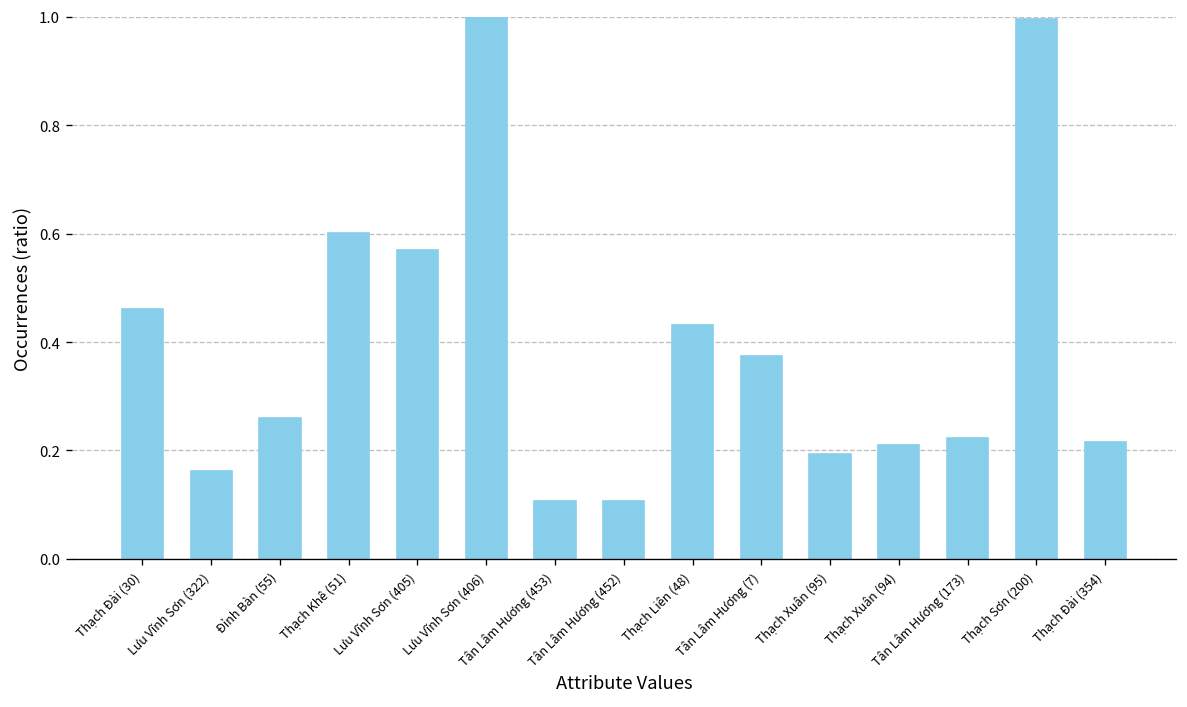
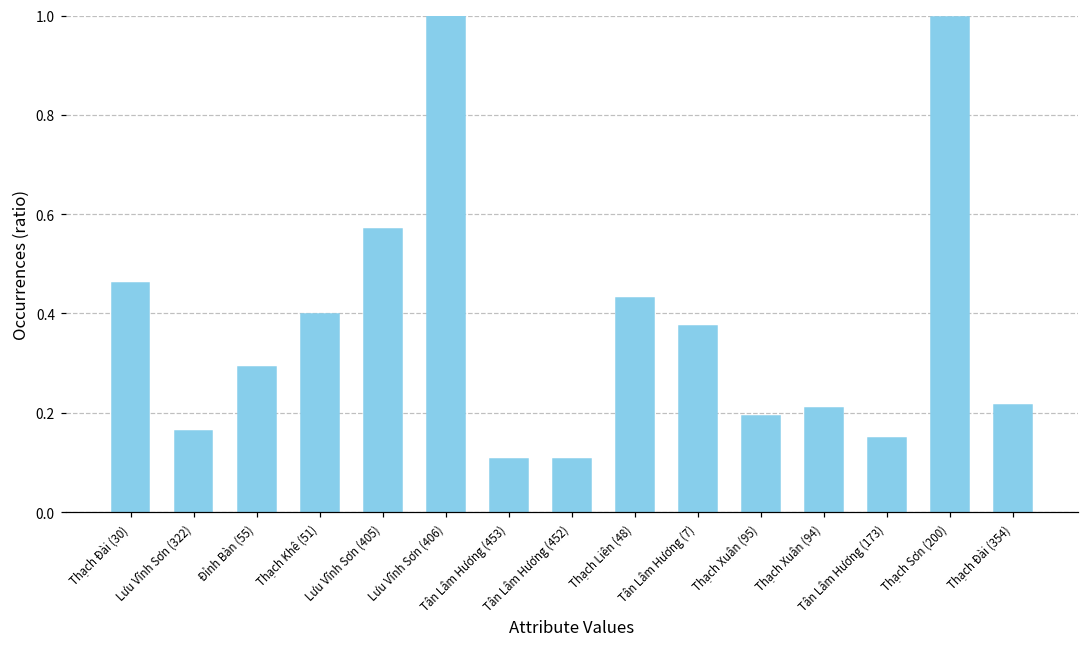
  {
    "Thạch Đài (30)": 0.46,
    "Lưu Vĩnh Sơn (322)": 0.16,
-   "Đỉnh Bàn (55)": 0.26,
-   "Thạch Khê (51)": 0.60,
+   "Đỉnh Bàn (55)": 0.29,
+   "Thạch Khê (51)": 0.40,
    "Lưu Vĩnh Sơn (405)": 0.57,
    "Lưu Vĩnh Sơn (406)": 1.00,
    "Tân Lâm Hương (453)": 0.11,
    "Tân Lâm Hương (452)": 0.11,
    "Thạch Liên (48)": 0.43,
    "Tân Lâm Hương (7)": 0.38,
    "Thạch Xuân (95)": 0.19,
    "Thạch Xuân (94)": 0.21,
-   "Tân Lâm Hương (173)": 0.22,
+   "Tân Lâm Hương (173)": 0.15,
    "Thạch Sơn (200)": 1.00,
    "Thạch Đài (354)": 0.22
  }
